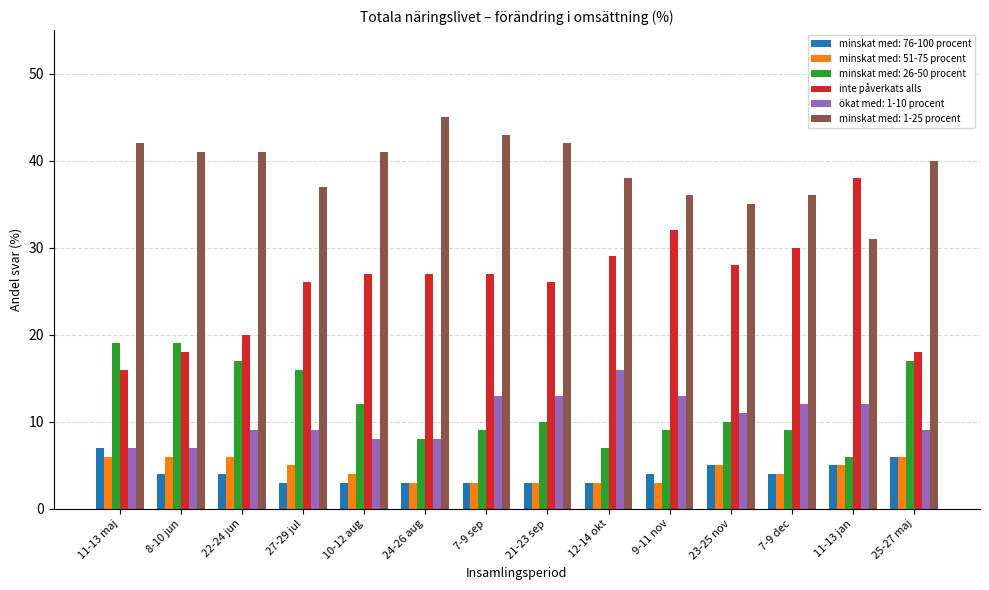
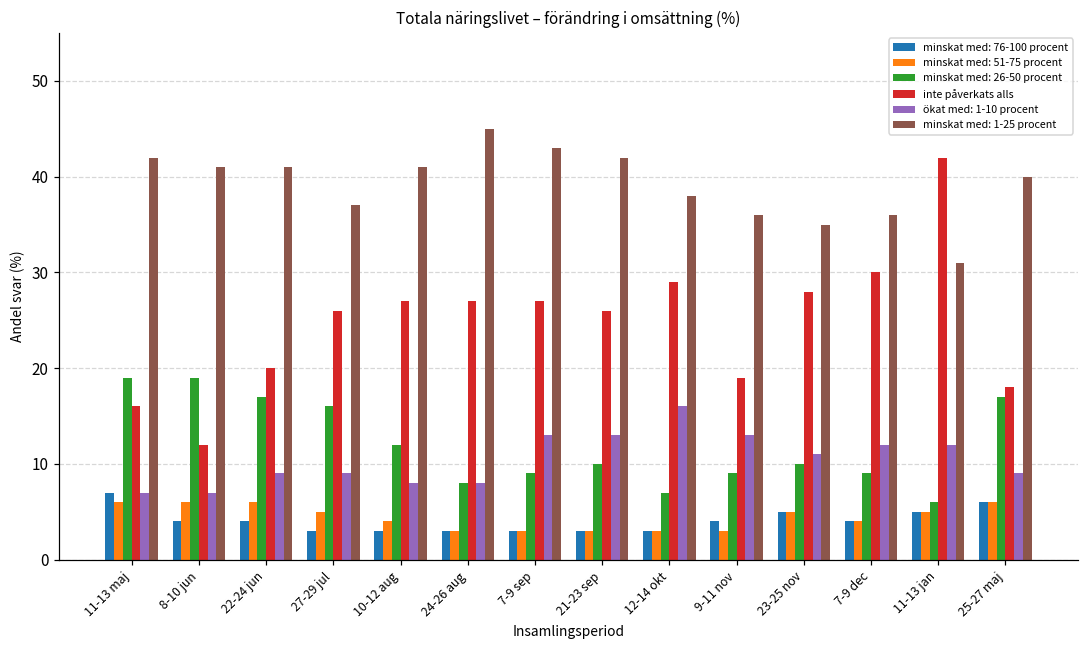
  {
    "minskat med: 76-100 procent": {
      "11-13 maj": 7,
      "8-10 jun": 4,
      "22-24 jun": 4,
      "27-29 jul": 3,
      "10-12 aug": 3,
      "24-26 aug": 3,
      "7-9 sep": 3,
      "21-23 sep": 3,
      "12-14 okt": 3,
      "9-11 nov": 4,
      "23-25 nov": 5,
      "7-9 dec": 4,
      "11-13 jan": 5,
      "25-27 maj": 6
    },
    "minskat med: 51-75 procent": {
      "11-13 maj": 6,
      "8-10 jun": 6,
      "22-24 jun": 6,
      "27-29 jul": 5,
      "10-12 aug": 4,
      "24-26 aug": 3,
      "7-9 sep": 3,
      "21-23 sep": 3,
      "12-14 okt": 3,
      "9-11 nov": 3,
      "23-25 nov": 5,
      "7-9 dec": 4,
      "11-13 jan": 5,
      "25-27 maj": 6
    },
    "minskat med: 26-50 procent": {
      "11-13 maj": 19,
      "8-10 jun": 19,
      "22-24 jun": 17,
      "27-29 jul": 16,
      "10-12 aug": 12,
      "24-26 aug": 8,
      "7-9 sep": 9,
      "21-23 sep": 10,
      "12-14 okt": 7,
      "9-11 nov": 9,
      "23-25 nov": 10,
      "7-9 dec": 9,
      "11-13 jan": 6,
      "25-27 maj": 17
    },
    "inte påverkats alls": {
      "11-13 maj": 16,
-     "8-10 jun": 18,
+     "8-10 jun": 12,
      "22-24 jun": 20,
      "27-29 jul": 26,
      "10-12 aug": 27,
      "24-26 aug": 27,
      "7-9 sep": 27,
      "21-23 sep": 26,
      "12-14 okt": 29,
-     "9-11 nov": 32,
+     "9-11 nov": 19,
      "23-25 nov": 28,
      "7-9 dec": 30,
-     "11-13 jan": 38,
+     "11-13 jan": 42,
      "25-27 maj": 18
    },
    "ökat med: 1-10 procent": {
      "11-13 maj": 7,
      "8-10 jun": 7,
      "22-24 jun": 9,
      "27-29 jul": 9,
      "10-12 aug": 8,
      "24-26 aug": 8,
      "7-9 sep": 13,
      "21-23 sep": 13,
      "12-14 okt": 16,
      "9-11 nov": 13,
      "23-25 nov": 11,
      "7-9 dec": 12,
      "11-13 jan": 12,
      "25-27 maj": 9
    },
    "minskat med: 1-25 procent": {
      "11-13 maj": 42,
      "8-10 jun": 41,
      "22-24 jun": 41,
      "27-29 jul": 37,
      "10-12 aug": 41,
      "24-26 aug": 45,
      "7-9 sep": 43,
      "21-23 sep": 42,
      "12-14 okt": 38,
      "9-11 nov": 36,
      "23-25 nov": 35,
      "7-9 dec": 36,
      "11-13 jan": 31,
      "25-27 maj": 40
    }
  }
